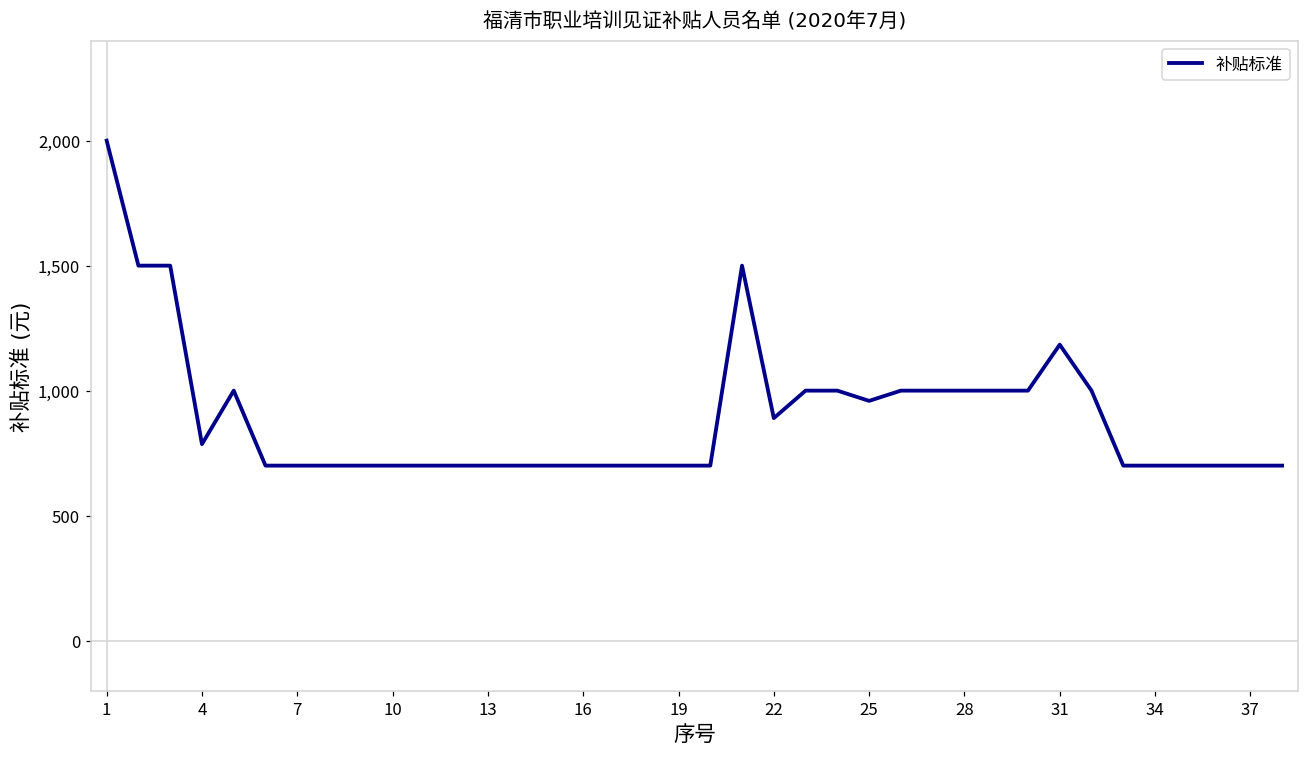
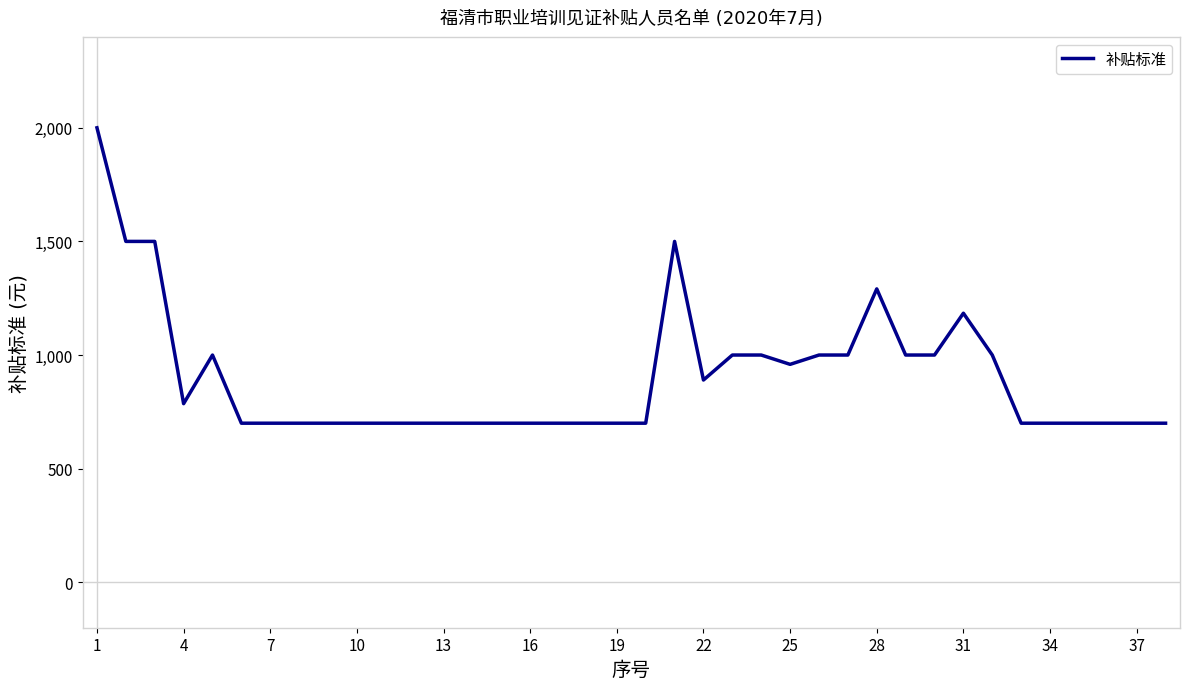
  {
    "1": "2,000",
    "4": "790",
    "7": "700",
    "10": "700",
    "13": "700",
    "16": "700",
    "19": "700",
    "22": "890",
    "25": "960",
-   "28": "1,000",
+   "28": "1,290",
    "31": "1,180",
    "34": "700",
    "37": "700"
  }
